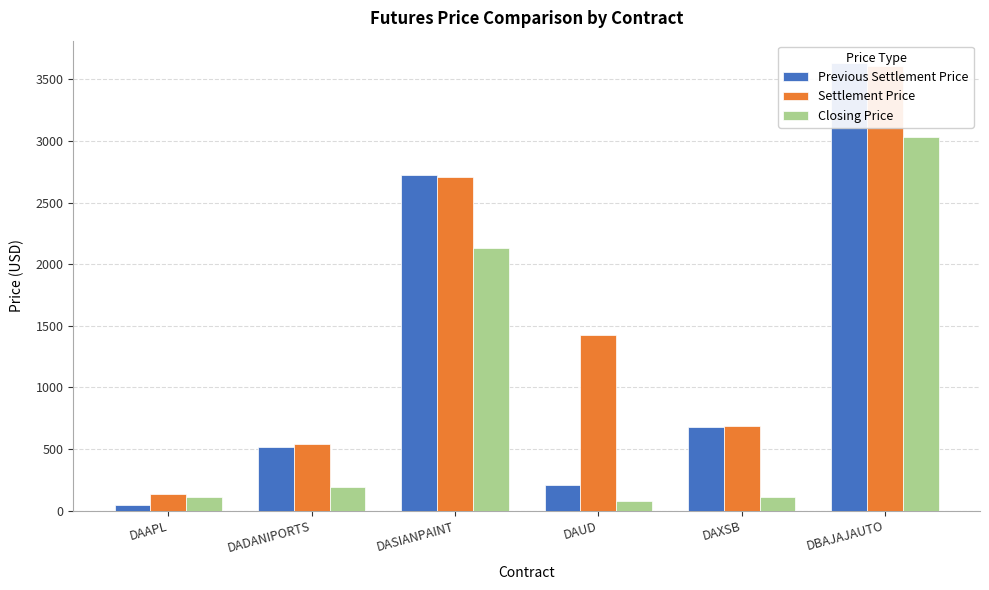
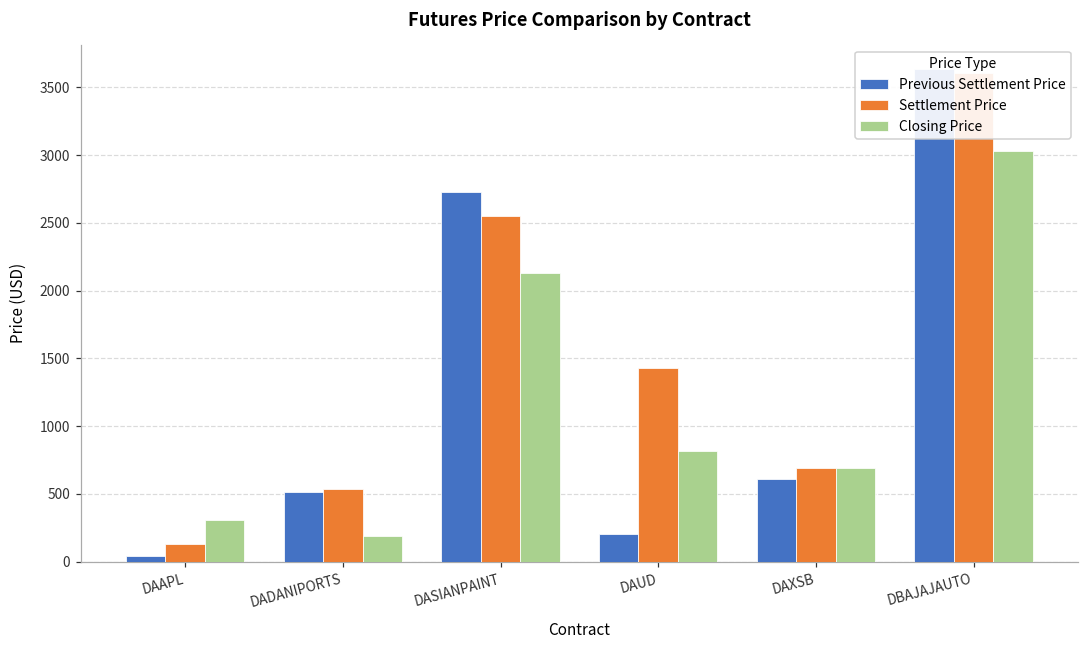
  {
    "Previous Settlement Price": {
      "DAAPL": 40,
      "DADANIPORTS": 510,
      "DASIANPAINT": 2730,
      "DAUD": 200,
-     "DAXSB": 680
+     "DAXSB": 610
    },
    "Settlement Price": {
      "DAAPL": 130,
      "DADANIPORTS": 540,
-     "DASIANPAINT": 2710,
+     "DASIANPAINT": 2550,
      "DAUD": 1430,
      "DAXSB": 690
    },
    "Closing Price": {
-     "DAAPL": 110,
+     "DAAPL": 310,
      "DADANIPORTS": 190,
      "DASIANPAINT": 2130,
-     "DAUD": 80,
-     "DAXSB": 110,
+     "DAUD": 820,
+     "DAXSB": 690,
      "DBAJAJAUTO": 3030
    }
  }
